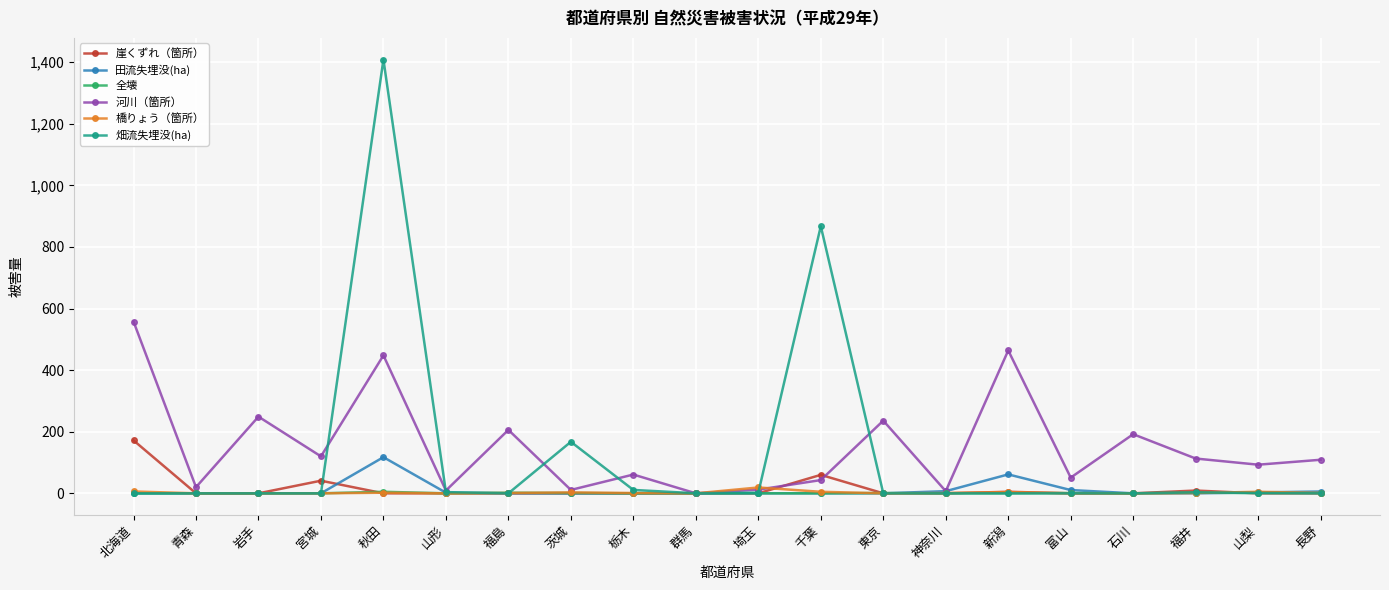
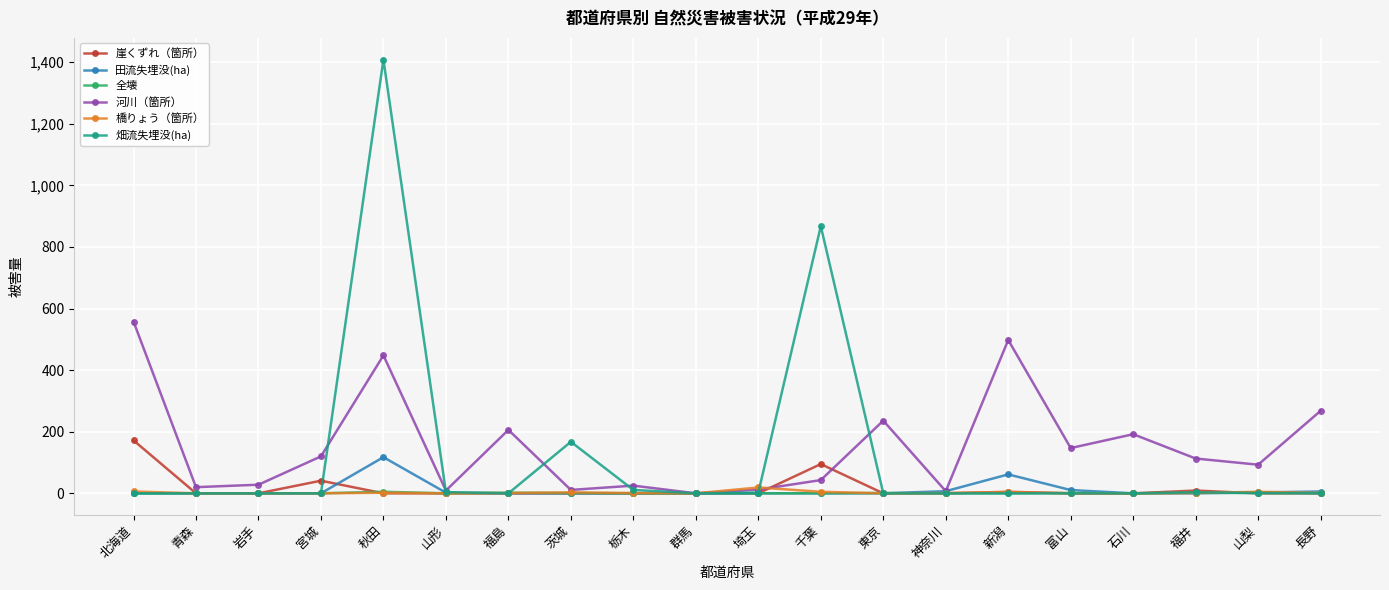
  {
    "崖くずれ（箇所）": {
      "北海道": 170,
      "宮城": 40,
-     "千葉": 60
+     "千葉": 100
    },
    "田流失埋没(ha)": {
      "秋田": 120,
      "新潟": 60,
      "富山": 10
    },
    "河川（箇所）": {
      "北海道": 560,
      "青森": 20,
-     "岩手": 250,
+     "岩手": 30,
      "宮城": 120,
      "秋田": 450,
      "福島": 210,
-     "栃木": 60,
+     "栃木": 30,
      "千葉": 40,
      "東京": 240,
-     "新潟": 460,
-     "富山": 50,
+     "新潟": 500,
+     "富山": 150,
      "石川": 190,
      "福井": 110,
      "山梨": 90,
-     "長野": 110
+     "長野": 270
    }
  }
